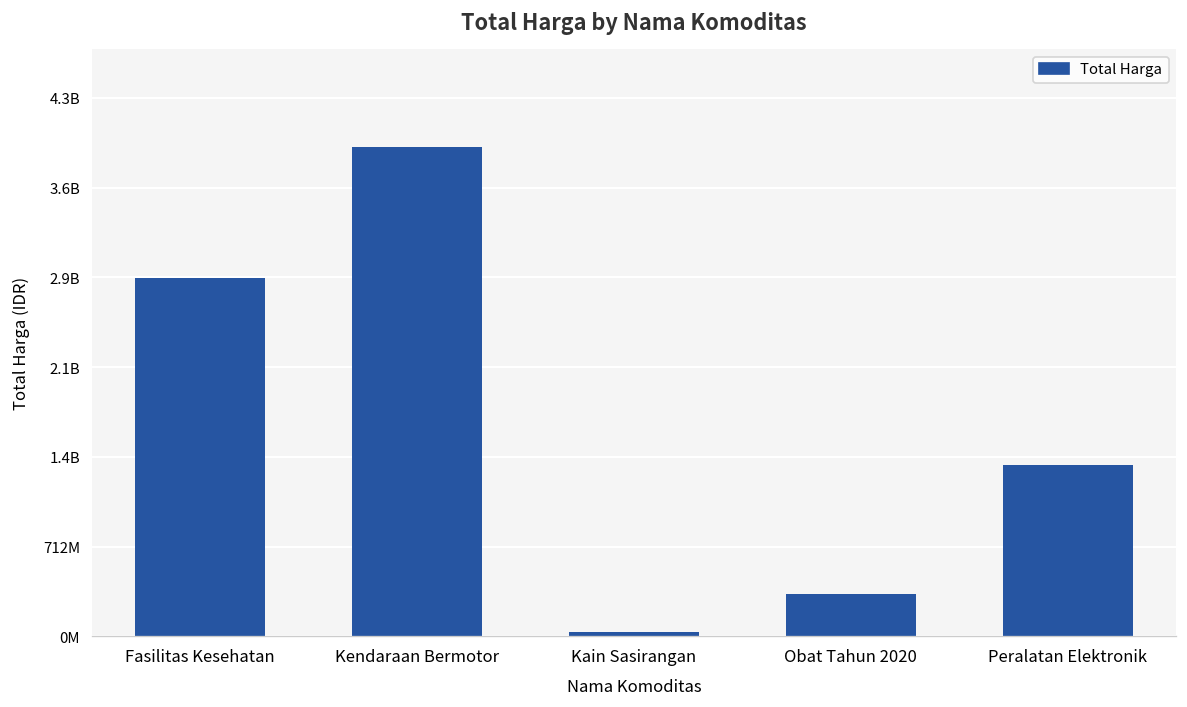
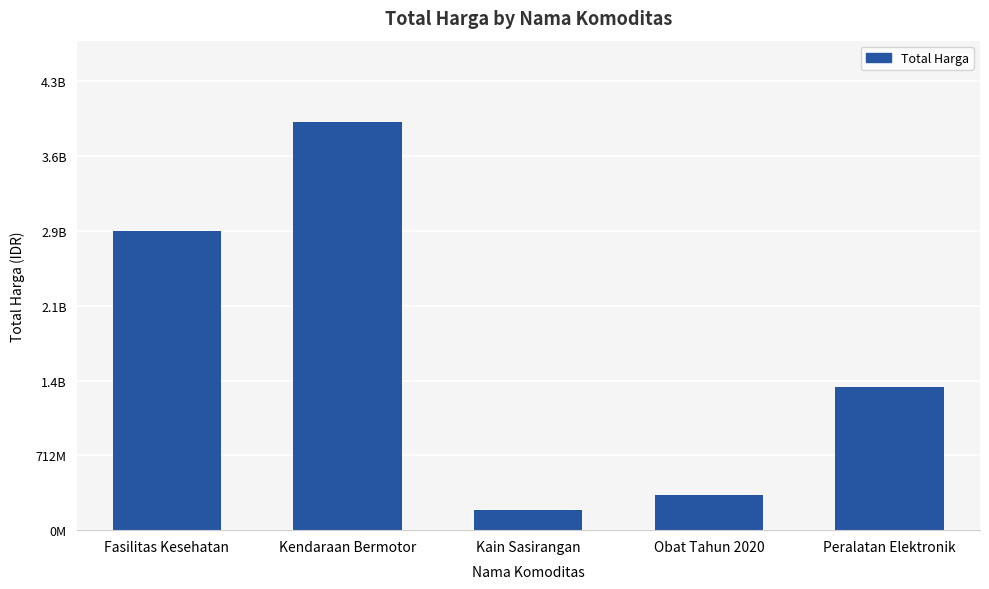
  {
    "Fasilitas Kesehatan": 2850000000,
    "Kendaraan Bermotor": 3890000000,
-   "Kain Sasirangan": 40000000,
+   "Kain Sasirangan": 200000000,
    "Obat Tahun 2020": 340000000,
    "Peralatan Elektronik": 1360000000
  }
